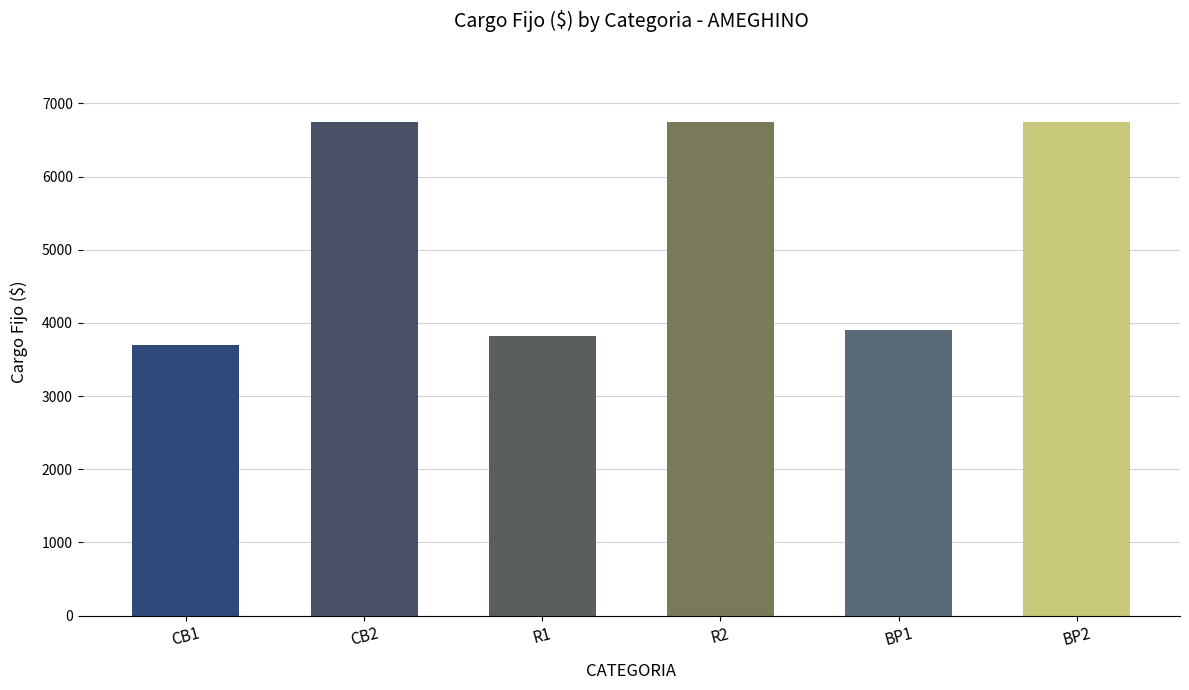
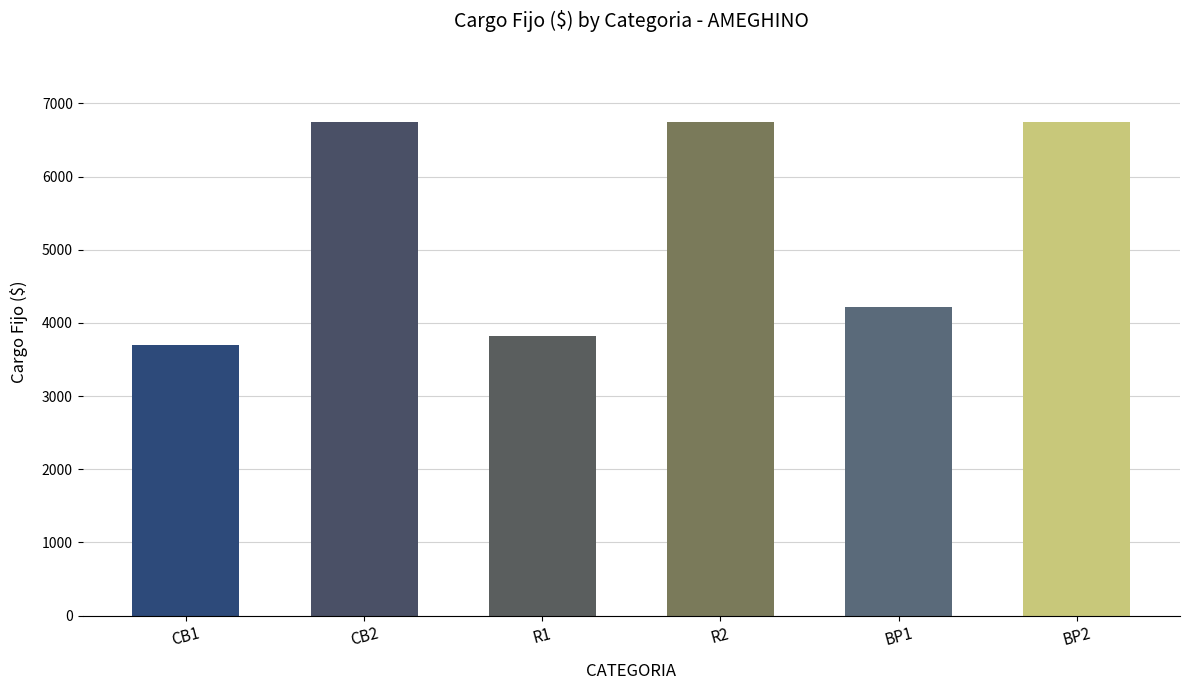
  {
    "CB1": 3700,
    "CB2": 6700,
    "R1": 3800,
    "R2": 6700,
-   "BP1": 3900,
+   "BP1": 4200,
    "BP2": 6700
  }
